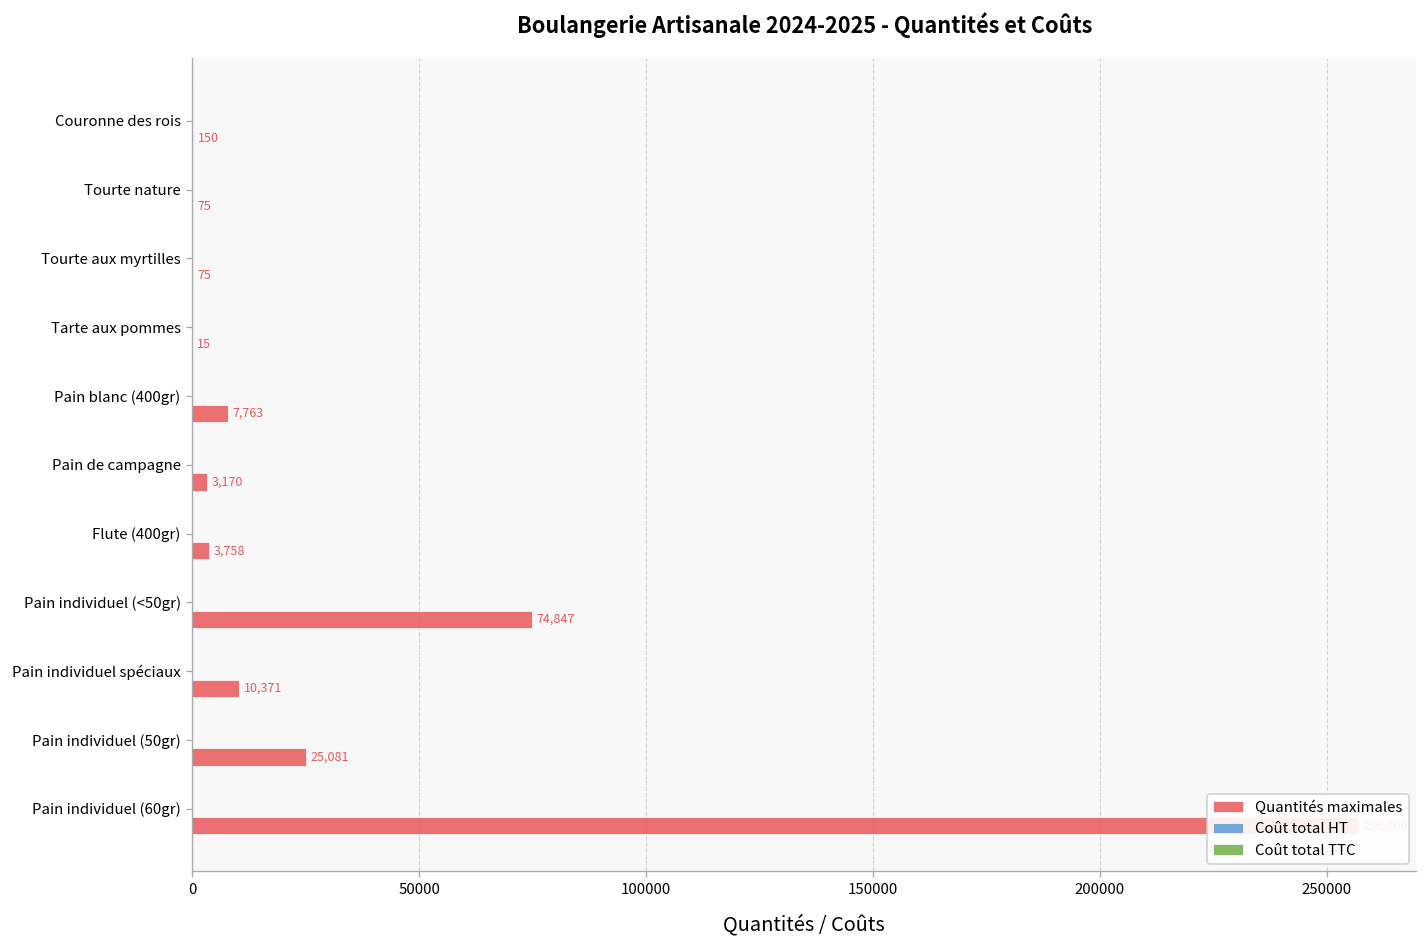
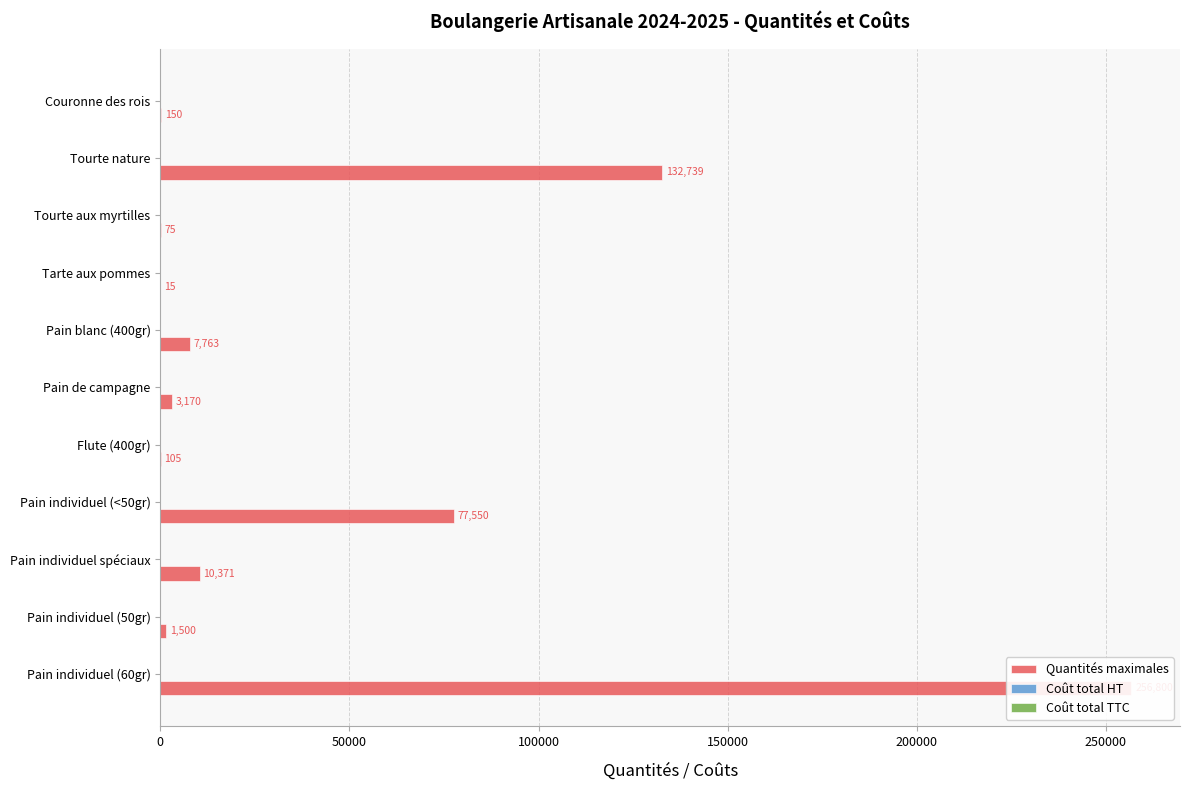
  {
    "Quantités maximales": {
      "Couronne des rois": "150",
-     "Tourte nature": "75",
+     "Tourte nature": "132,739",
      "Tourte aux myrtilles": "75",
      "Tarte aux pommes": "15",
      "Pain blanc (400gr)": "7,763",
      "Pain de campagne": "3,170",
-     "Flute (400gr)": "3,758",
-     "Pain individuel (<50gr)": "74,847",
+     "Flute (400gr)": "105",
+     "Pain individuel (<50gr)": "77,550",
      "Pain individuel spéciaux": "10,371",
-     "Pain individuel (50gr)": "25,081"
+     "Pain individuel (50gr)": "1,500"
    },
    "Coût total HT": {
      "Couronne des rois": "0",
      "Tourte nature": "0",
      "Tourte aux myrtilles": "0",
      "Tarte aux pommes": "0",
      "Pain blanc (400gr)": "0",
      "Pain de campagne": "0",
      "Flute (400gr)": "0",
      "Pain individuel (<50gr)": "0",
      "Pain individuel spéciaux": "0",
      "Pain individuel (50gr)": "0",
      "Pain individuel (60gr)": "0"
    },
    "Coût total TTC": {
      "Couronne des rois": "0",
      "Tourte nature": "0",
      "Tourte aux myrtilles": "0",
      "Tarte aux pommes": "0",
      "Pain blanc (400gr)": "0",
      "Pain de campagne": "0",
      "Flute (400gr)": "0",
      "Pain individuel (<50gr)": "0",
      "Pain individuel spéciaux": "0",
      "Pain individuel (50gr)": "0",
      "Pain individuel (60gr)": "0"
    }
  }
